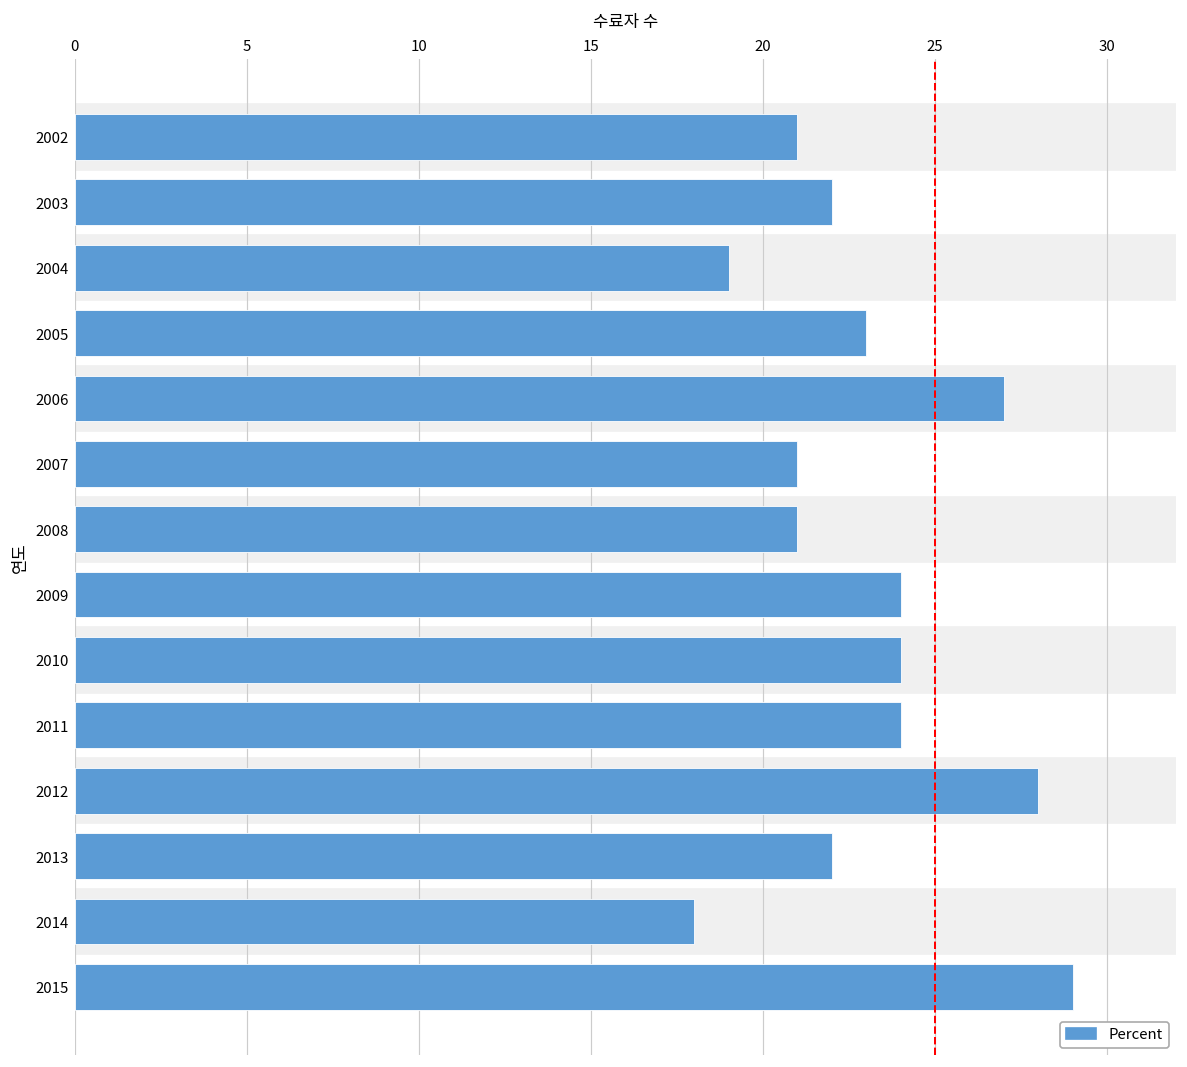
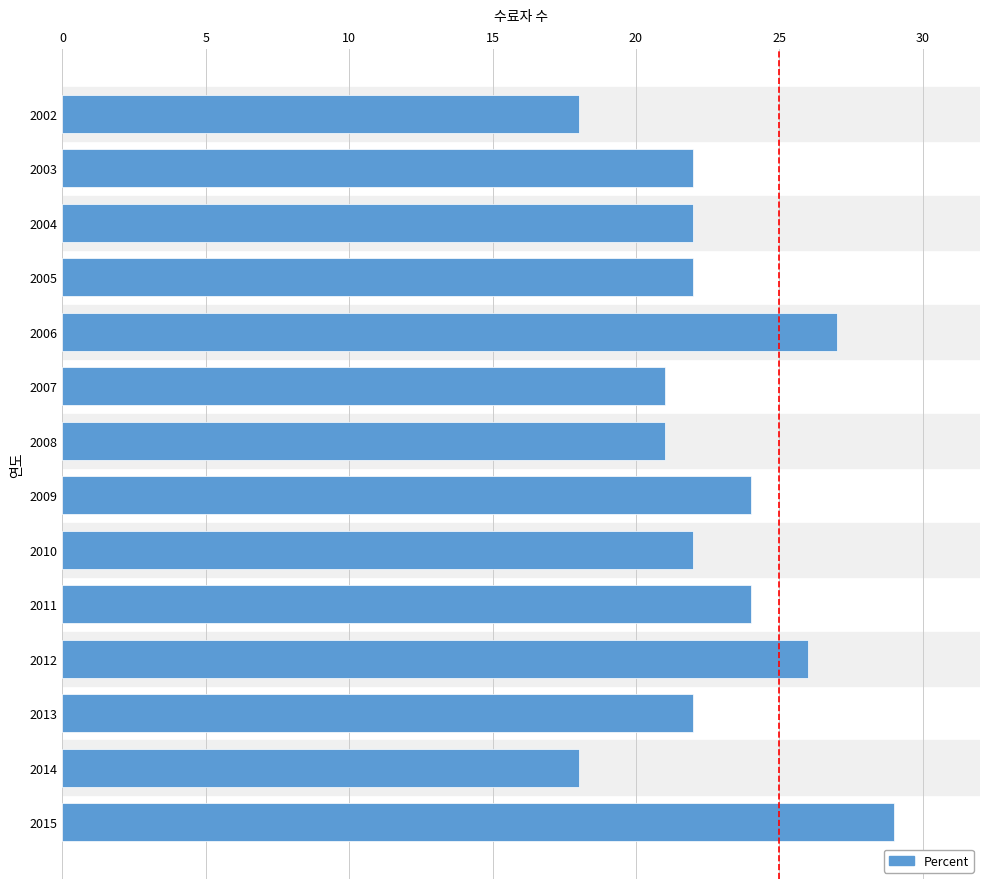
  {
-   "2002": 21,
+   "2002": 18,
    "2003": 22,
-   "2004": 19,
-   "2005": 23,
+   "2004": 22,
+   "2005": 22,
    "2006": 27,
    "2007": 21,
    "2008": 21,
    "2009": 24,
-   "2010": 24,
+   "2010": 22,
    "2011": 24,
-   "2012": 28,
+   "2012": 26,
    "2013": 22,
    "2014": 18,
    "2015": 29
  }
